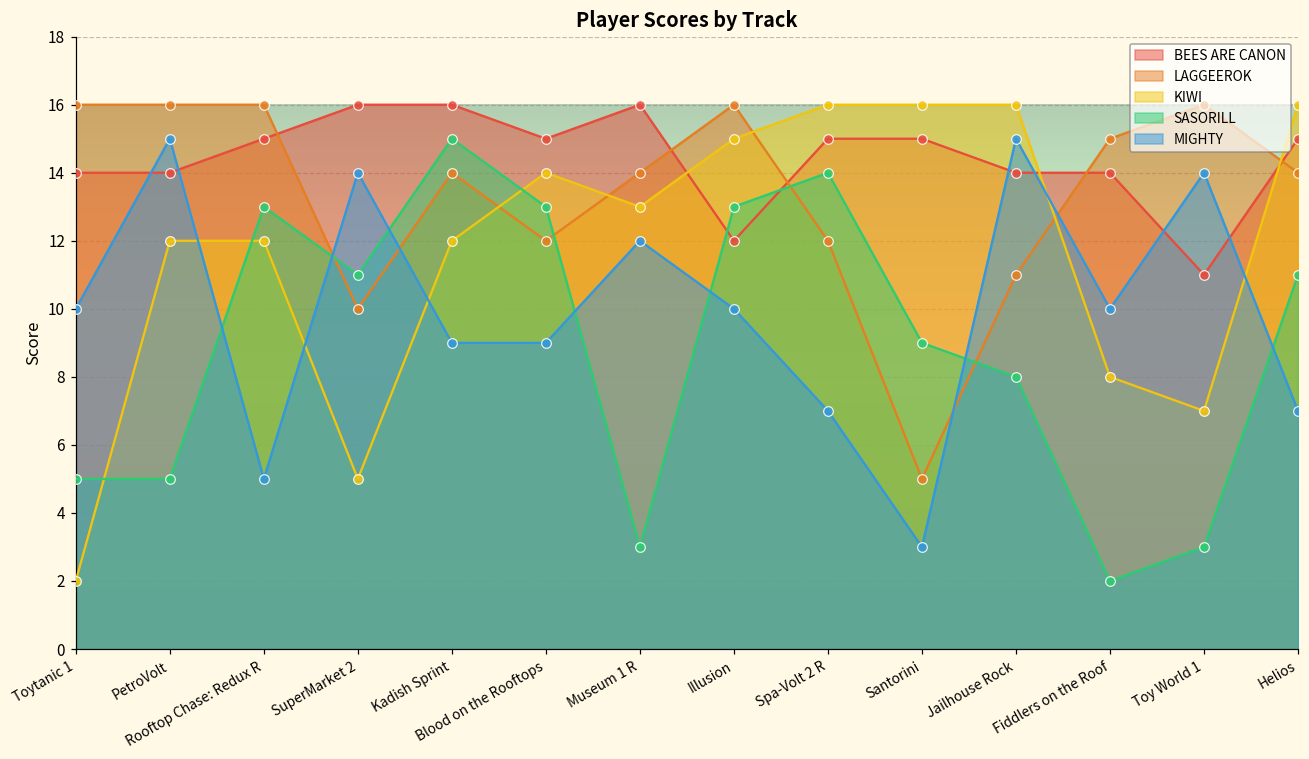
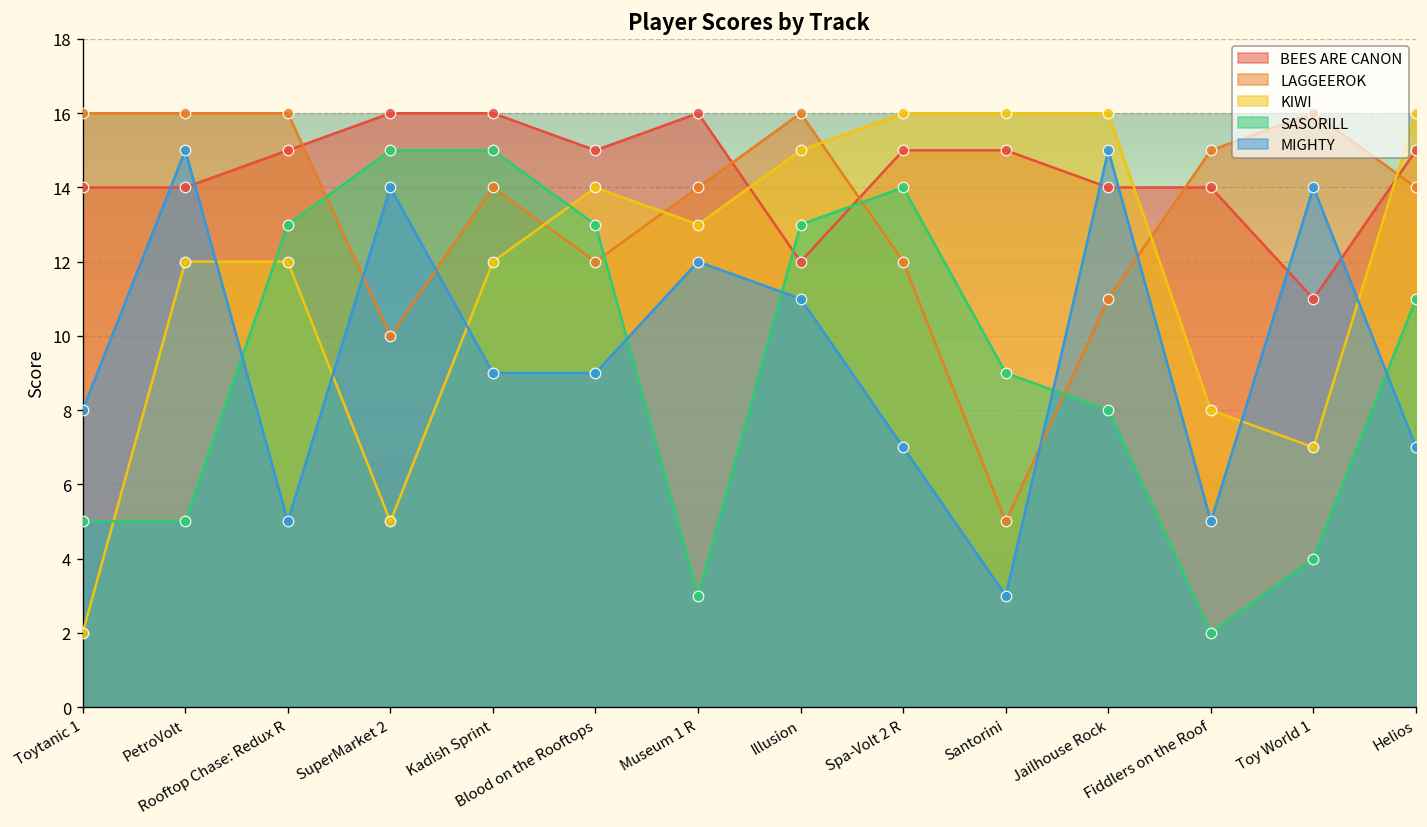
  {
    "SASORILL": {
      "Toytanic 1": 5,
      "PetroVolt": 5,
      "Rooftop Chase: Redux R": 13,
-     "SuperMarket 2": 11,
+     "SuperMarket 2": 15,
      "Kadish Sprint": 15,
      "Blood on the Rooftops": 13,
      "Museum 1 R": 3,
      "Illusion": 13,
      "Spa-Volt 2 R": 14,
      "Santorini": 9,
      "Jailhouse Rock": 8,
      "Fiddlers on the Roof": 2,
-     "Toy World 1": 3,
+     "Toy World 1": 4,
      "Helios": 11
    },
    "MIGHTY": {
-     "Toytanic 1": 10,
+     "Toytanic 1": 8,
      "PetroVolt": 15,
      "Rooftop Chase: Redux R": 5,
      "SuperMarket 2": 14,
      "Kadish Sprint": 9,
      "Blood on the Rooftops": 9,
      "Museum 1 R": 12,
-     "Illusion": 10,
+     "Illusion": 11,
      "Spa-Volt 2 R": 7,
      "Santorini": 3,
      "Jailhouse Rock": 15,
-     "Fiddlers on the Roof": 10,
+     "Fiddlers on the Roof": 5,
      "Toy World 1": 14,
      "Helios": 7
    }
  }
